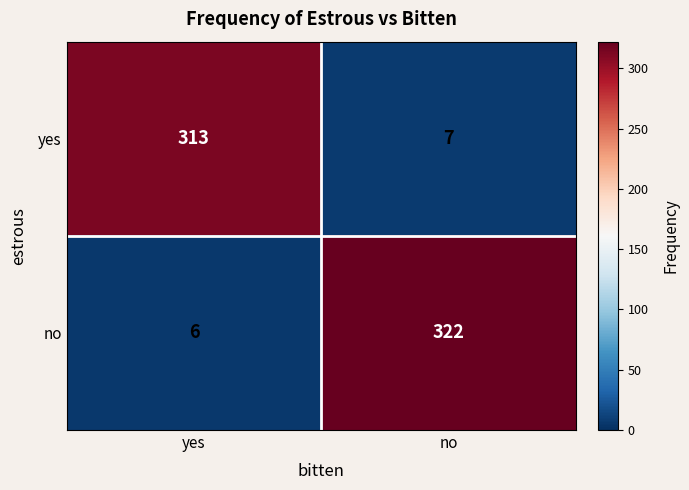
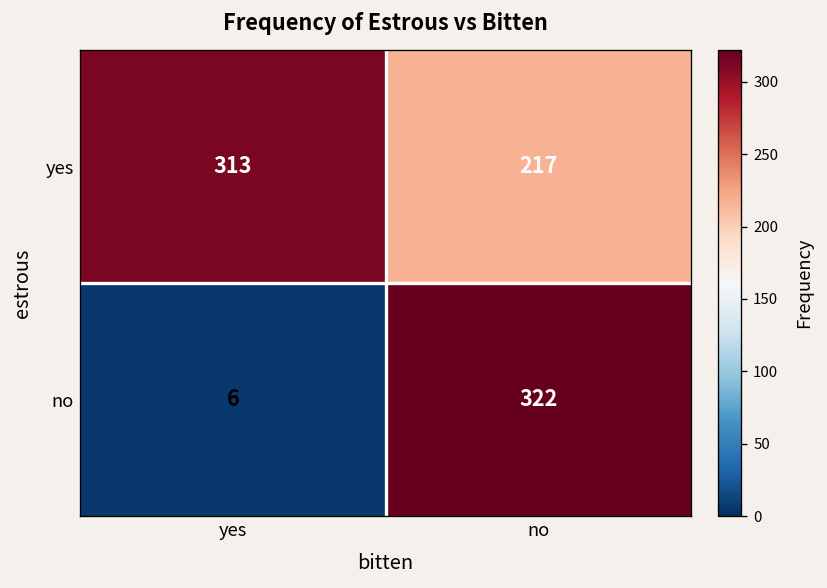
  {
    "yes": {
      "yes": 313,
-     "no": 7
+     "no": 217
    },
    "no": {
      "yes": 6,
      "no": 322
    }
  }
